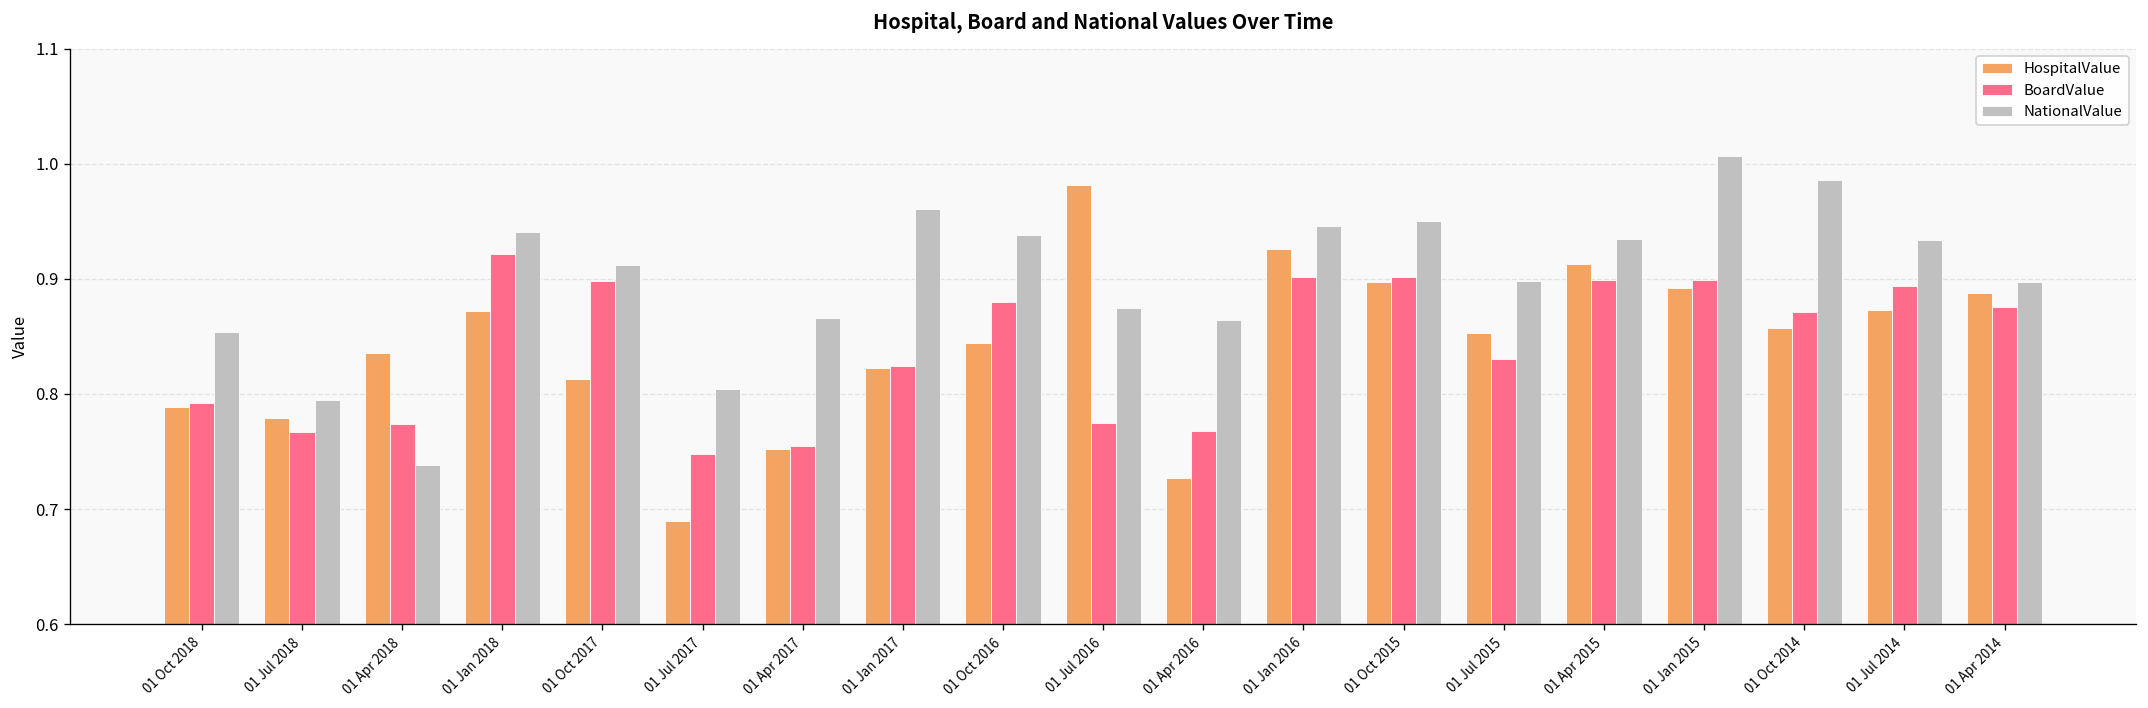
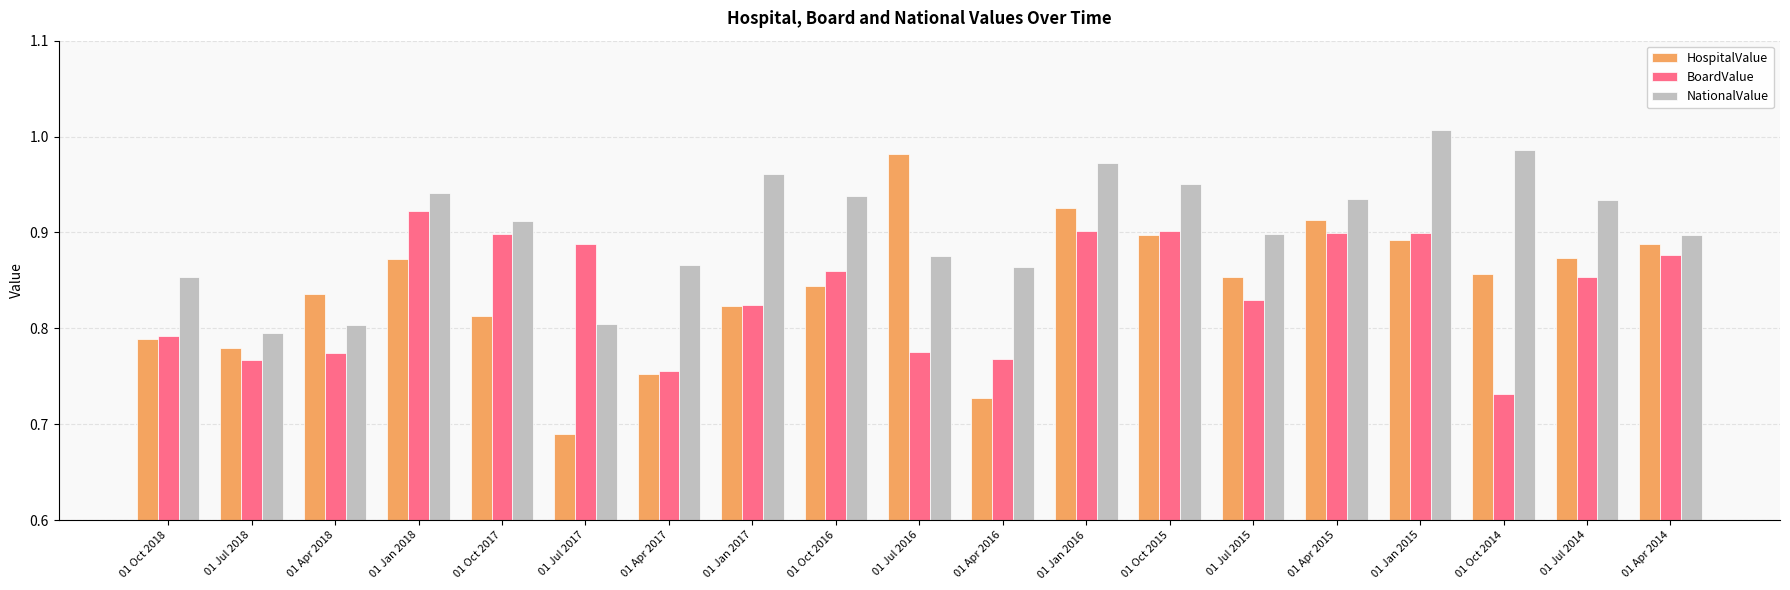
  {
    "HospitalValue": {
      "01 Oct 2018": 0.79,
      "01 Jul 2018": 0.78,
      "01 Apr 2018": 0.84,
      "01 Jan 2018": 0.87,
      "01 Oct 2017": 0.81,
      "01 Jul 2017": 0.69,
      "01 Apr 2017": 0.75,
      "01 Jan 2017": 0.82,
      "01 Oct 2016": 0.84,
      "01 Jul 2016": 0.98,
      "01 Apr 2016": 0.73,
      "01 Jan 2016": 0.93,
      "01 Oct 2015": 0.90,
      "01 Jul 2015": 0.85,
      "01 Apr 2015": 0.91,
      "01 Jan 2015": 0.89,
      "01 Oct 2014": 0.86,
      "01 Jul 2014": 0.87,
      "01 Apr 2014": 0.89
    },
    "BoardValue": {
      "01 Oct 2018": 0.79,
      "01 Jul 2018": 0.77,
      "01 Apr 2018": 0.77,
      "01 Jan 2018": 0.92,
      "01 Oct 2017": 0.90,
-     "01 Jul 2017": 0.75,
+     "01 Jul 2017": 0.89,
      "01 Apr 2017": 0.76,
      "01 Jan 2017": 0.82,
-     "01 Oct 2016": 0.88,
+     "01 Oct 2016": 0.86,
      "01 Jul 2016": 0.78,
      "01 Apr 2016": 0.77,
      "01 Jan 2016": 0.90,
      "01 Oct 2015": 0.90,
      "01 Jul 2015": 0.83,
      "01 Apr 2015": 0.90,
      "01 Jan 2015": 0.90,
-     "01 Oct 2014": 0.87,
-     "01 Jul 2014": 0.89,
+     "01 Oct 2014": 0.73,
+     "01 Jul 2014": 0.85,
      "01 Apr 2014": 0.88
    },
    "NationalValue": {
      "01 Oct 2018": 0.85,
      "01 Jul 2018": 0.80,
-     "01 Apr 2018": 0.74,
+     "01 Apr 2018": 0.80,
      "01 Jan 2018": 0.94,
      "01 Oct 2017": 0.91,
      "01 Jul 2017": 0.80,
      "01 Apr 2017": 0.87,
      "01 Jan 2017": 0.96,
      "01 Oct 2016": 0.94,
      "01 Jul 2016": 0.88,
      "01 Apr 2016": 0.86,
-     "01 Jan 2016": 0.95,
+     "01 Jan 2016": 0.97,
      "01 Oct 2015": 0.95,
      "01 Jul 2015": 0.90,
      "01 Apr 2015": 0.94,
      "01 Jan 2015": 1.01,
      "01 Oct 2014": 0.99,
      "01 Jul 2014": 0.93,
      "01 Apr 2014": 0.90
    }
  }
